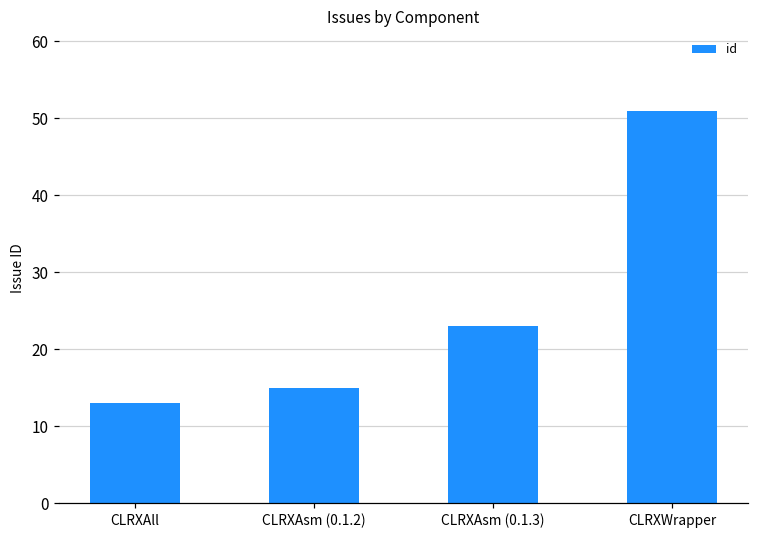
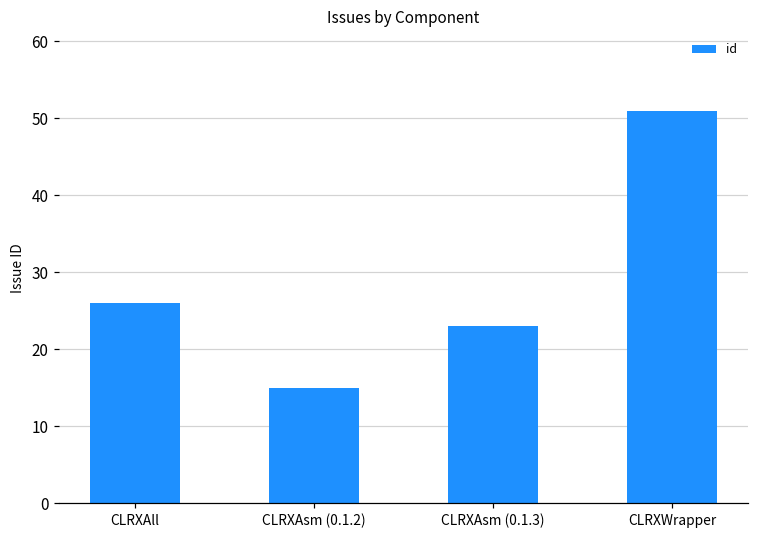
  {
-   "CLRXAll": 13,
+   "CLRXAll": 26,
    "CLRXAsm (0.1.2)": 15,
    "CLRXAsm (0.1.3)": 23,
    "CLRXWrapper": 51
  }
